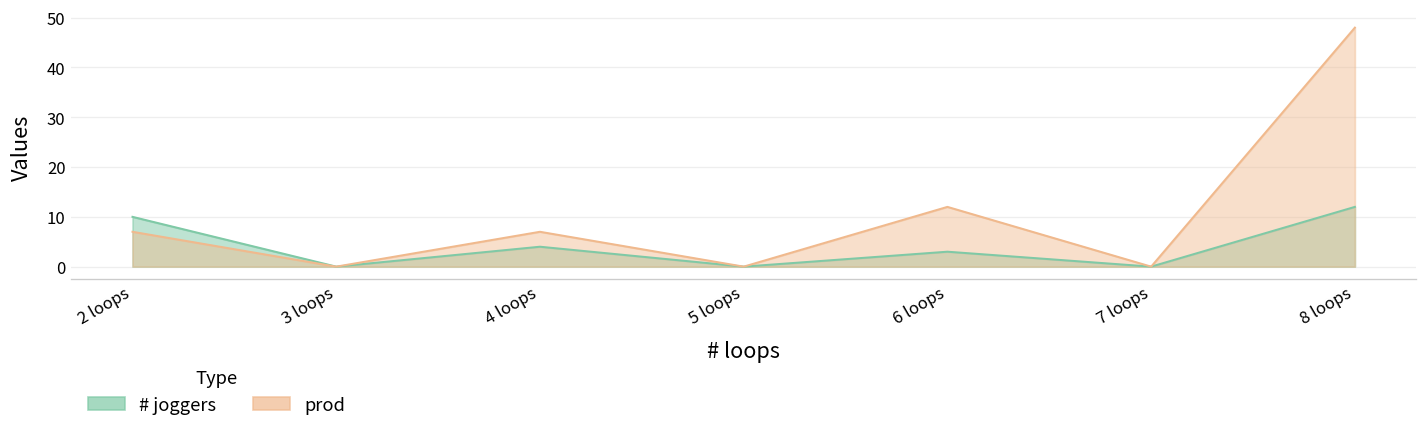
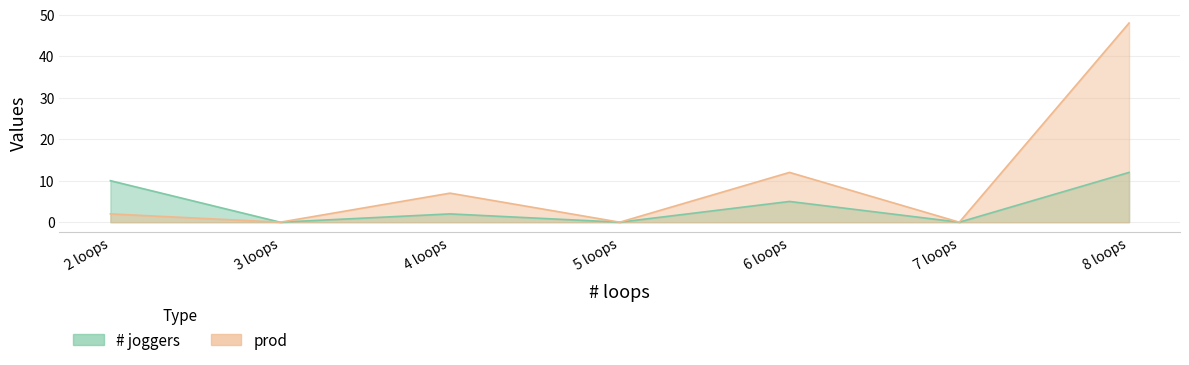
  {
    "# joggers": {
      "2 loops": 10,
-     "4 loops": 4,
-     "6 loops": 3,
+     "4 loops": 2,
+     "6 loops": 5,
      "8 loops": 12
    },
    "prod": {
-     "2 loops": 7,
+     "2 loops": 2,
      "4 loops": 7,
      "6 loops": 12,
      "8 loops": 48
    }
  }
